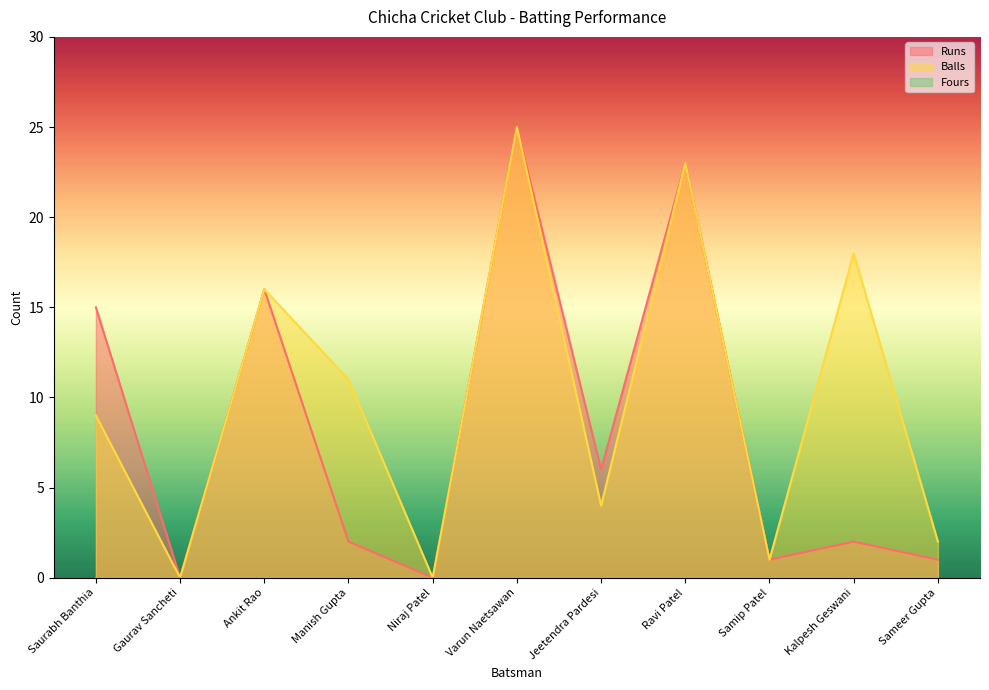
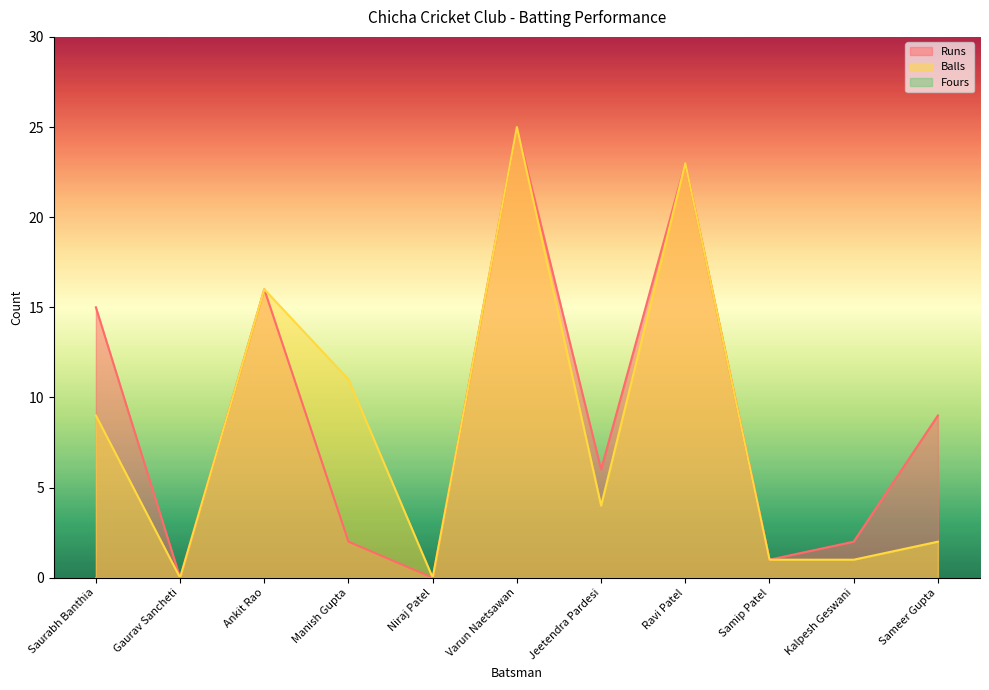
  {
    "Runs": {
      "Saurabh Banthia": 15,
      "Manish Gupta": 2,
      "Jeetendra Pardesi": 6,
      "Kalpesh Geswani": 2,
-     "Sameer Gupta": 1
+     "Sameer Gupta": 9
    },
    "Balls": {
      "Saurabh Banthia": 9,
      "Manish Gupta": 11,
      "Jeetendra Pardesi": 4,
-     "Kalpesh Geswani": 18,
+     "Kalpesh Geswani": 1,
      "Sameer Gupta": 2
    },
    "Fours": {
      "Saurabh Banthia": 0,
      "Ankit Rao": 0,
      "Manish Gupta": 0,
      "Varun Naetsawan": 0,
      "Jeetendra Pardesi": 0,
      "Ravi Patel": 0,
      "Samip Patel": 0,
      "Kalpesh Geswani": 0,
      "Sameer Gupta": 0
    }
  }
